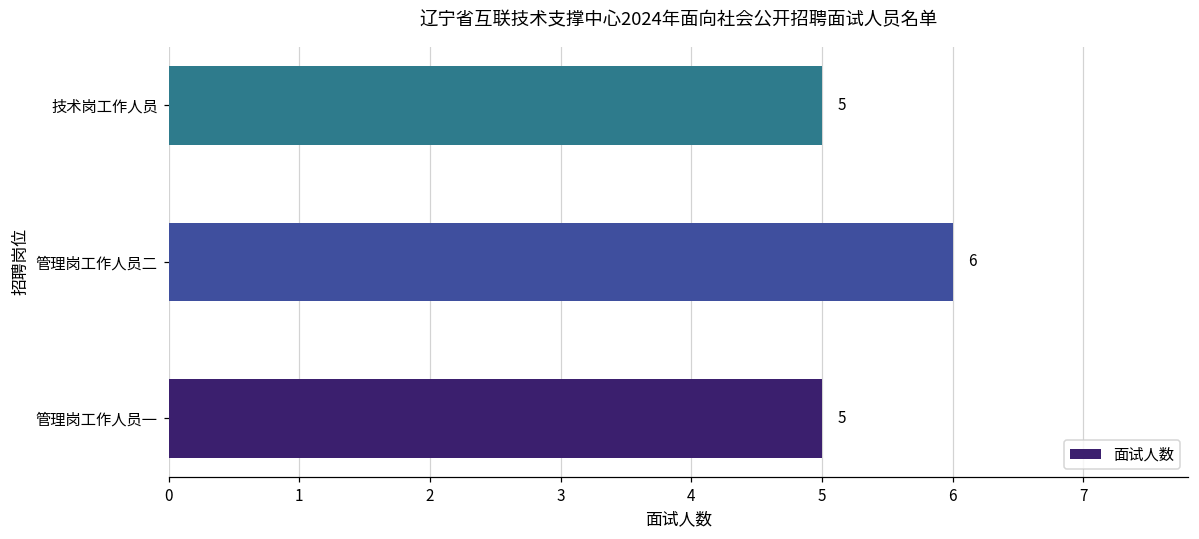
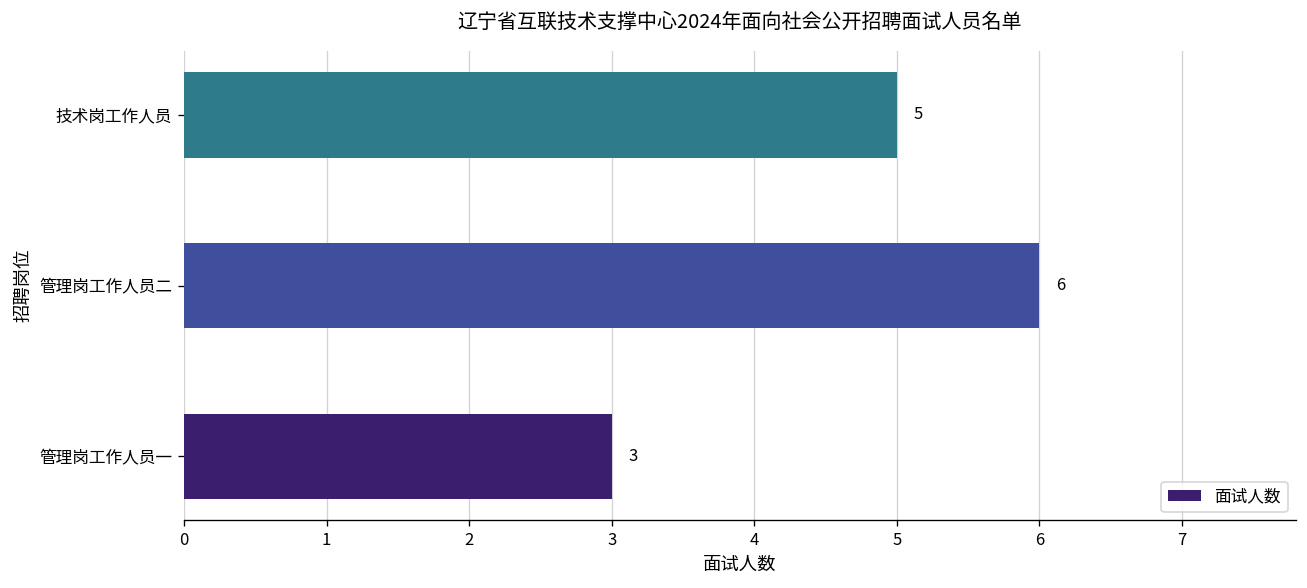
  {
    "技术岗工作人员": 5,
    "管理岗工作人员二": 6,
-   "管理岗工作人员一": 5
+   "管理岗工作人员一": 3
  }
